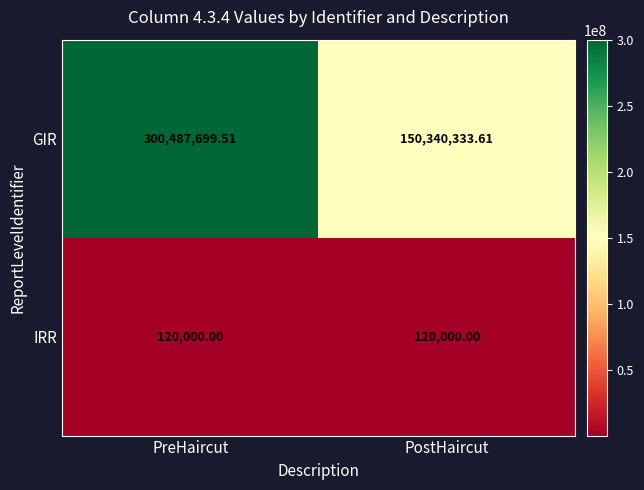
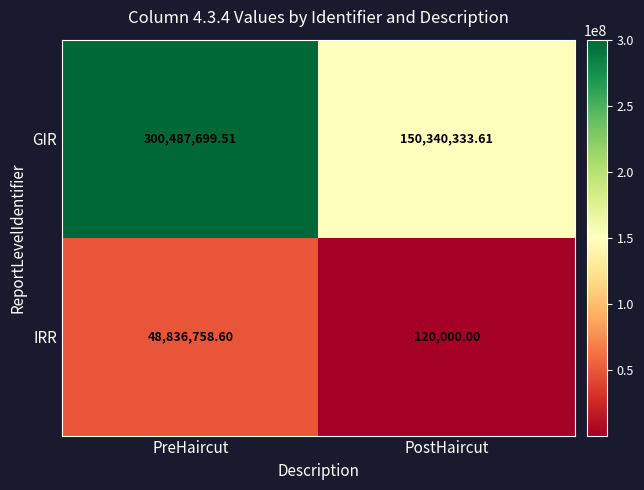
  {
    "GIR": {
      "PreHaircut": "300,487,699.51",
      "PostHaircut": "150,340,333.61"
    },
    "IRR": {
-     "PreHaircut": "120,000.00",
+     "PreHaircut": "48,836,758.60",
      "PostHaircut": "120,000.00"
    }
  }
